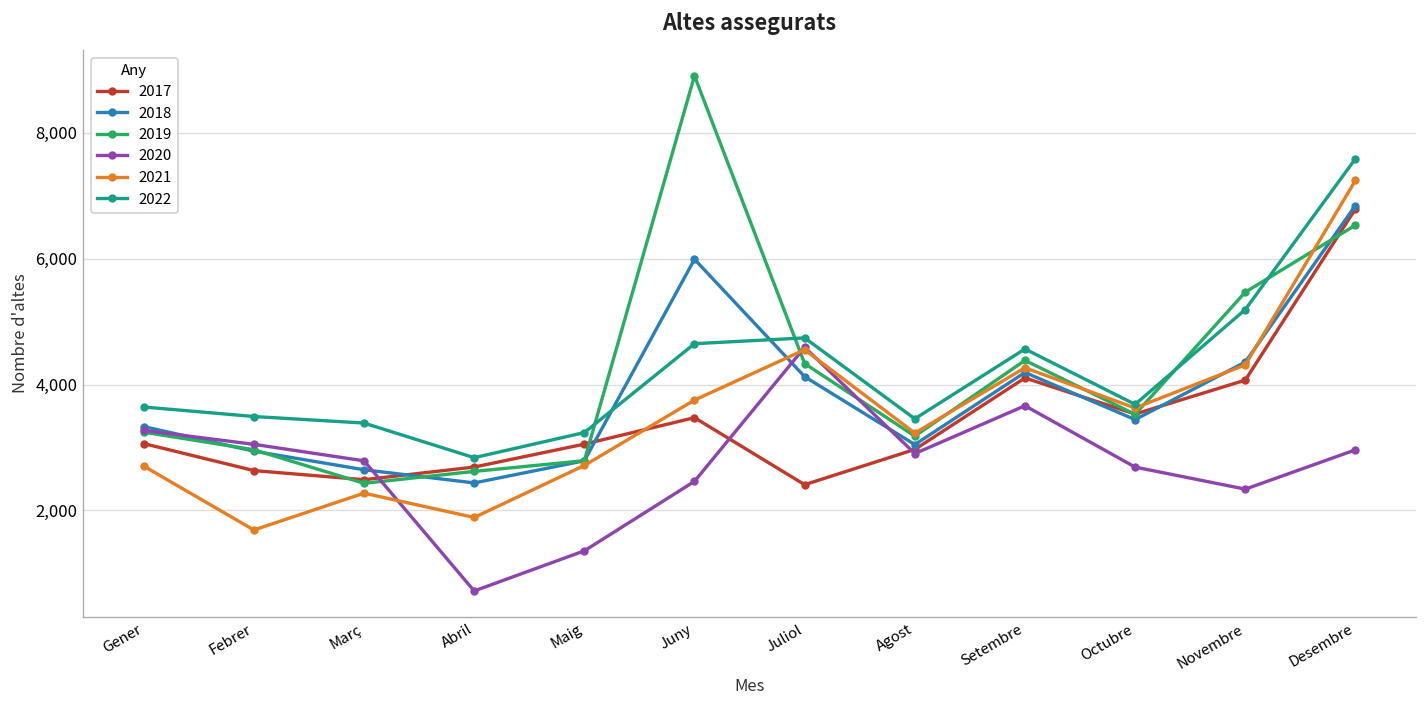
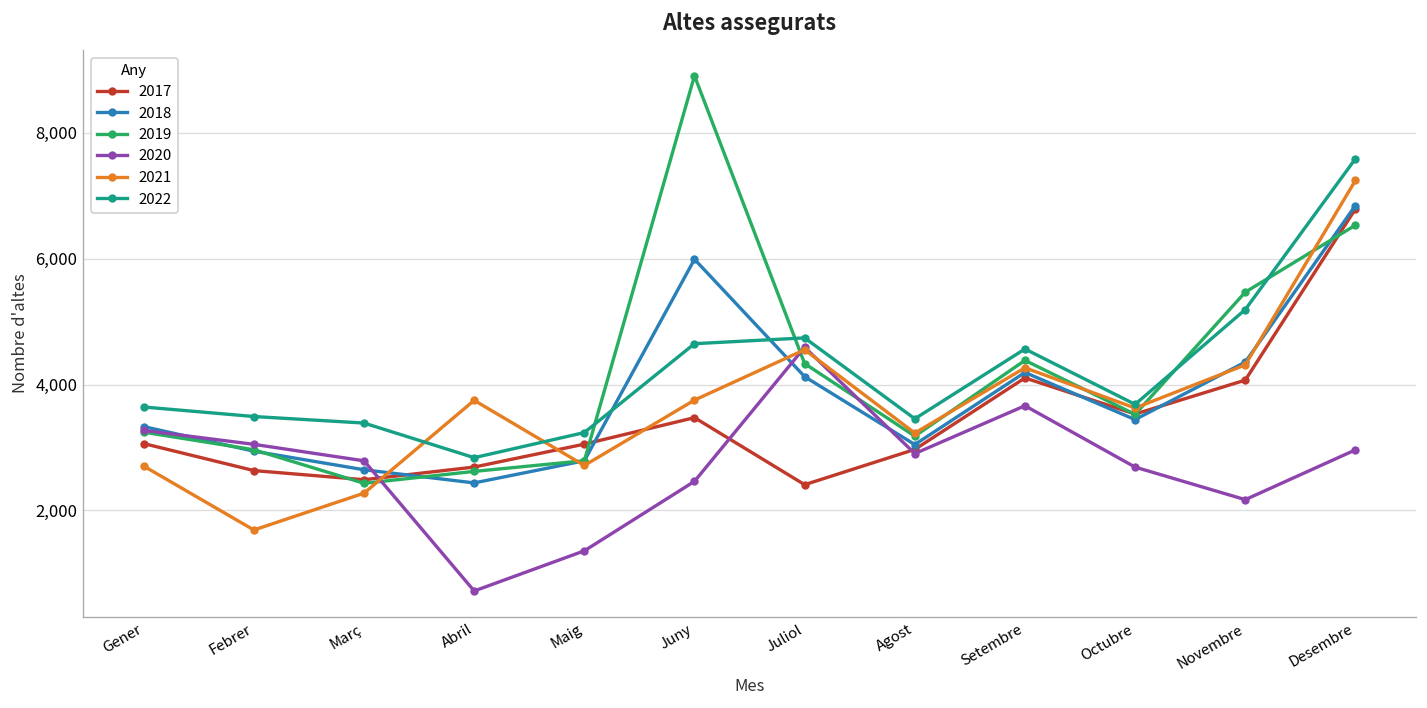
  {
    "2017": {
      "Gener": "3,100",
      "Febrer": "2,600",
      "Març": "2,500",
      "Abril": "2,700",
      "Maig": "3,100",
      "Juny": "3,500",
      "Juliol": "2,400",
      "Agost": "3,000",
      "Setembre": "4,100",
      "Novembre": "4,100",
      "Desembre": "6,800"
    },
    "2018": {
      "Gener": "3,300",
      "Març": "2,600",
      "Abril": "2,400",
      "Juny": "6,000",
      "Juliol": "4,100",
      "Agost": "3,000",
      "Setembre": "4,200",
      "Octubre": "3,400",
      "Desembre": "6,800"
    },
    "2020": {
      "Febrer": "3,100",
      "Març": "2,800",
      "Abril": "700",
      "Maig": "1,400",
      "Juny": "2,500",
      "Agost": "2,900",
      "Setembre": "3,700",
      "Octubre": "2,700",
-     "Novembre": "2,300",
+     "Novembre": "2,200",
      "Desembre": "3,000"
    },
    "2021": {
      "Gener": "2,700",
      "Febrer": "1,700",
      "Març": "2,300",
-     "Abril": "1,900",
+     "Abril": "3,700",
      "Maig": "2,700",
      "Juny": "3,800",
      "Agost": "3,200",
      "Setembre": "4,300",
      "Octubre": "3,600",
      "Desembre": "7,200"
    }
  }
